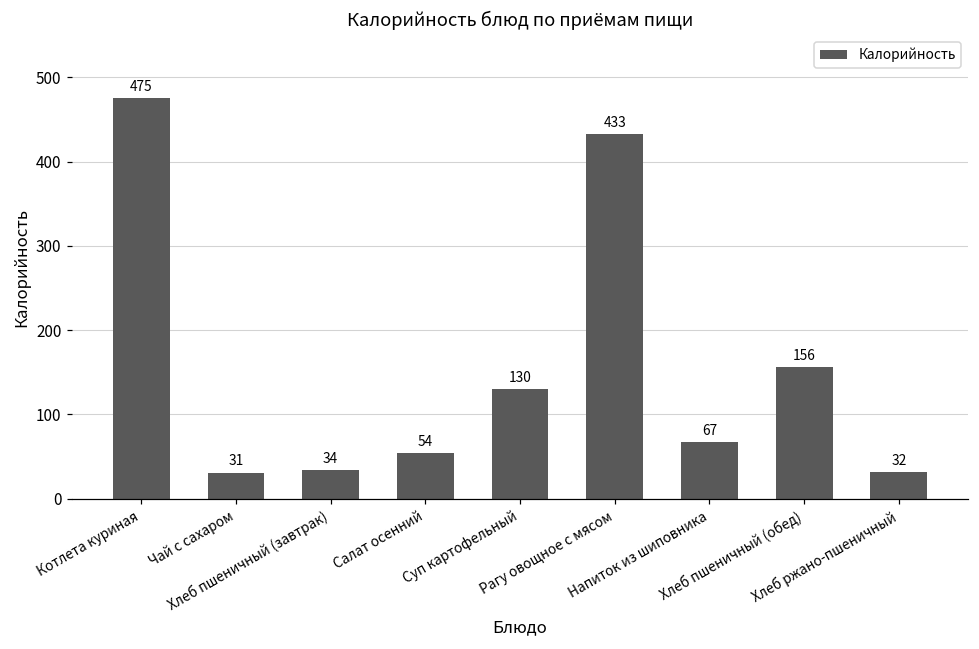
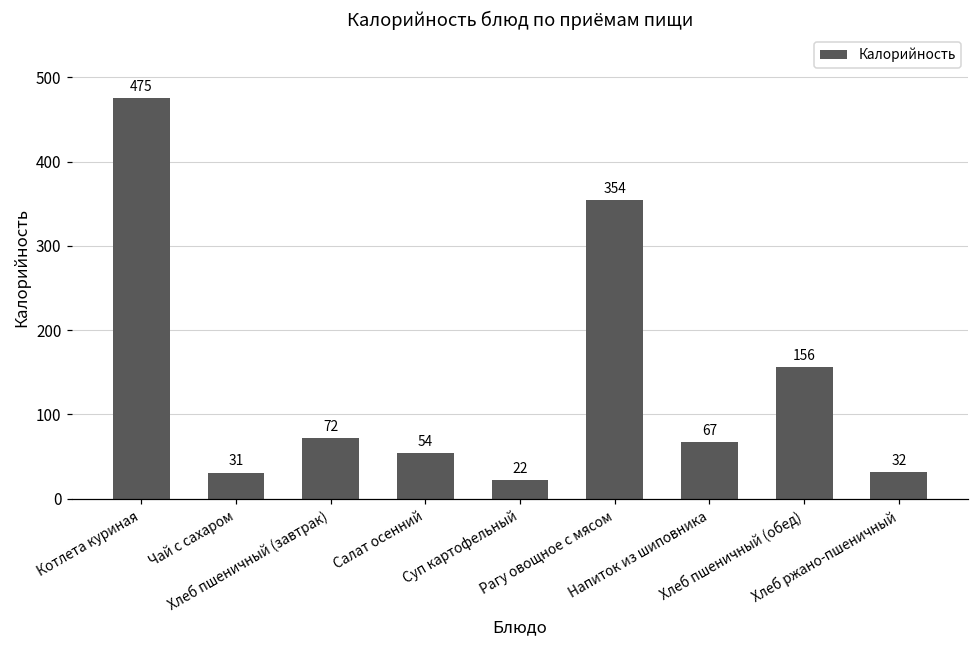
  {
    "Котлета куриная": 475,
    "Чай с сахаром": 31,
-   "Хлеб пшеничный (завтрак)": 34,
+   "Хлеб пшеничный (завтрак)": 72,
    "Салат осенний": 54,
-   "Суп картофельный": 130,
-   "Рагу овощное с мясом": 433,
+   "Суп картофельный": 22,
+   "Рагу овощное с мясом": 354,
    "Напиток из шиповника": 67,
    "Хлеб пшеничный (обед)": 156,
    "Хлеб ржано-пшеничный": 32
  }
